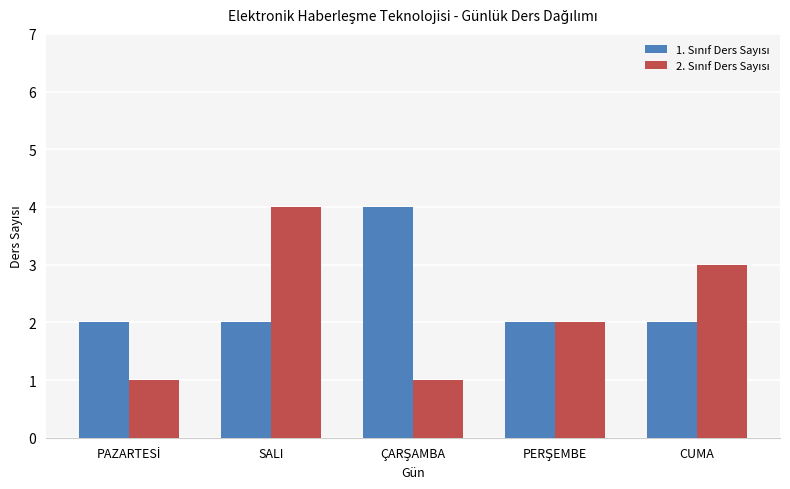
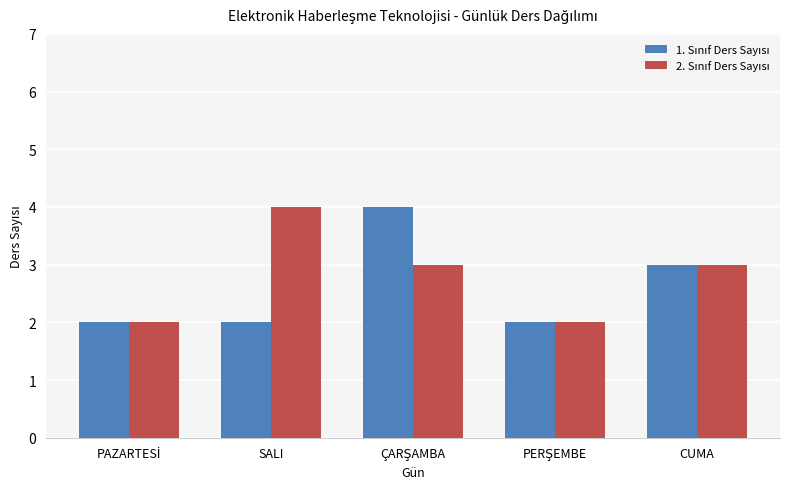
  {
    "1. Sınıf Ders Sayısı": {
      "PAZARTESİ": 2,
      "SALI": 2,
      "ÇARŞAMBA": 4,
      "PERŞEMBE": 2,
-     "CUMA": 2
+     "CUMA": 3
    },
    "2. Sınıf Ders Sayısı": {
-     "PAZARTESİ": 1,
+     "PAZARTESİ": 2,
      "SALI": 4,
-     "ÇARŞAMBA": 1,
+     "ÇARŞAMBA": 3,
      "PERŞEMBE": 2,
      "CUMA": 3
    }
  }
